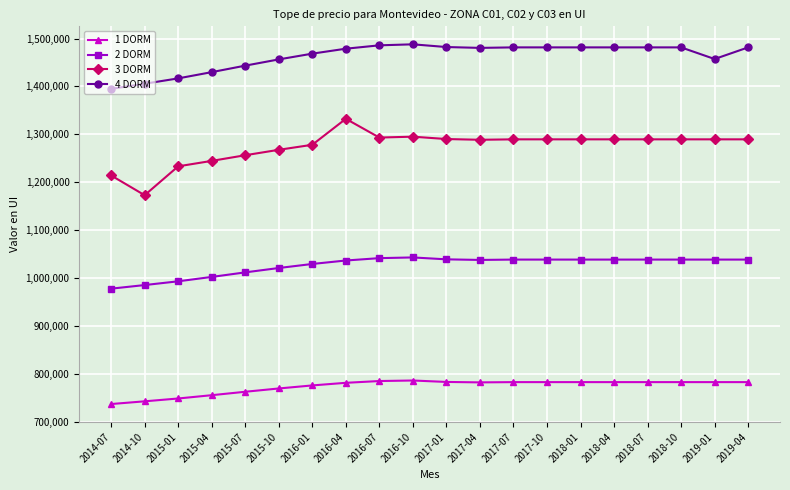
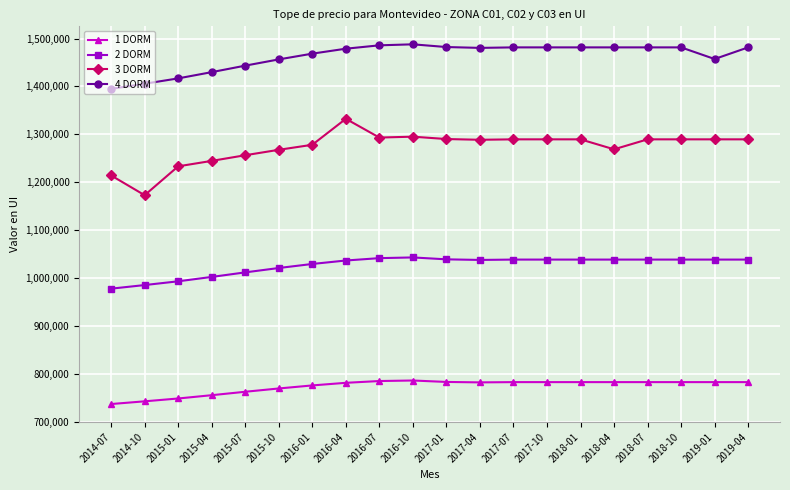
  {
    "3 DORM": {
      "2014-07": "1,210,000",
      "2014-10": "1,170,000",
      "2015-01": "1,230,000",
      "2015-04": "1,240,000",
      "2015-07": "1,260,000",
      "2015-10": "1,270,000",
      "2016-01": "1,280,000",
      "2016-04": "1,330,000",
      "2016-07": "1,290,000",
      "2016-10": "1,300,000",
      "2017-01": "1,290,000",
      "2017-04": "1,290,000",
      "2017-07": "1,290,000",
      "2017-10": "1,290,000",
      "2018-01": "1,290,000",
-     "2018-04": "1,290,000",
+     "2018-04": "1,270,000",
      "2018-07": "1,290,000",
      "2018-10": "1,290,000",
      "2019-01": "1,290,000",
      "2019-04": "1,290,000"
    },
    "4 DORM": {
      "2015-01": "1,420,000",
      "2015-04": "1,430,000",
      "2015-07": "1,440,000",
      "2015-10": "1,460,000",
      "2016-01": "1,470,000",
      "2016-04": "1,480,000",
      "2016-07": "1,490,000",
      "2016-10": "1,490,000",
      "2017-01": "1,480,000",
      "2017-04": "1,480,000",
      "2017-07": "1,480,000",
      "2017-10": "1,480,000",
      "2018-01": "1,480,000",
      "2018-04": "1,480,000",
      "2018-07": "1,480,000",
      "2018-10": "1,480,000",
      "2019-01": "1,460,000",
      "2019-04": "1,480,000"
    }
  }
